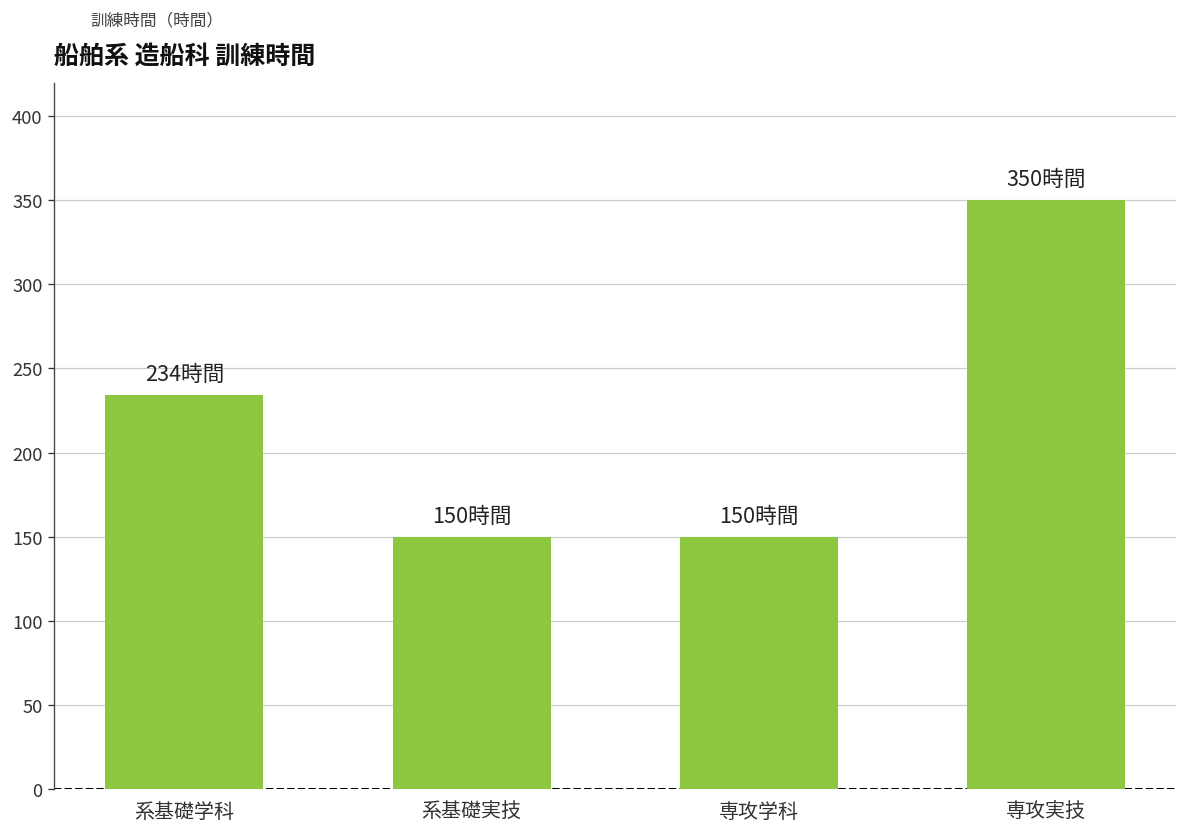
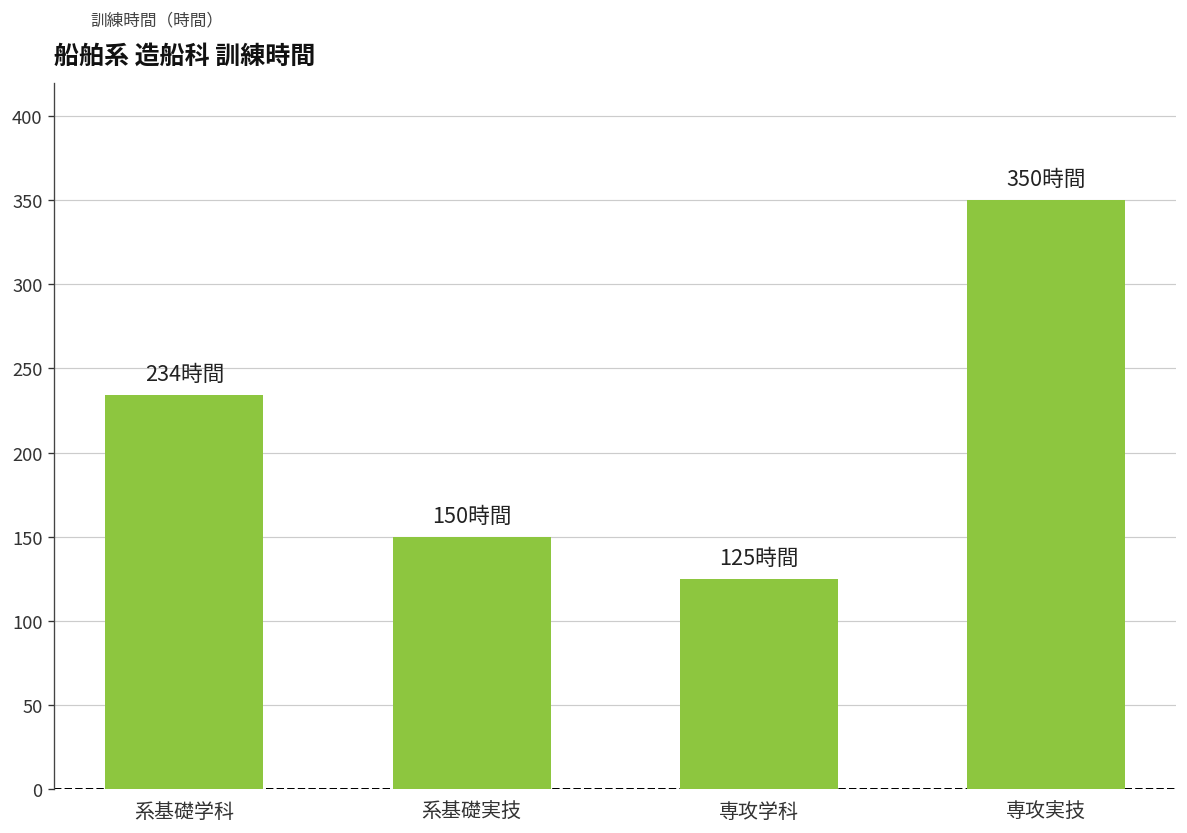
  {
    "系基礎学科": 234,
    "系基礎実技": 150,
-   "専攻学科": 150,
+   "専攻学科": 125,
    "専攻実技": 350
  }
